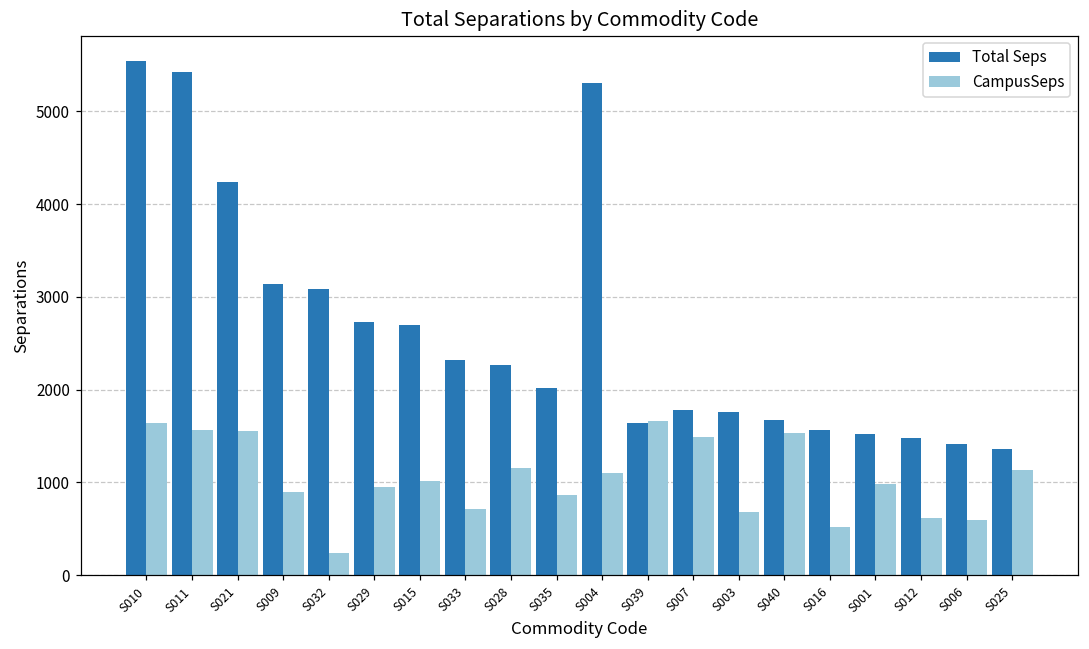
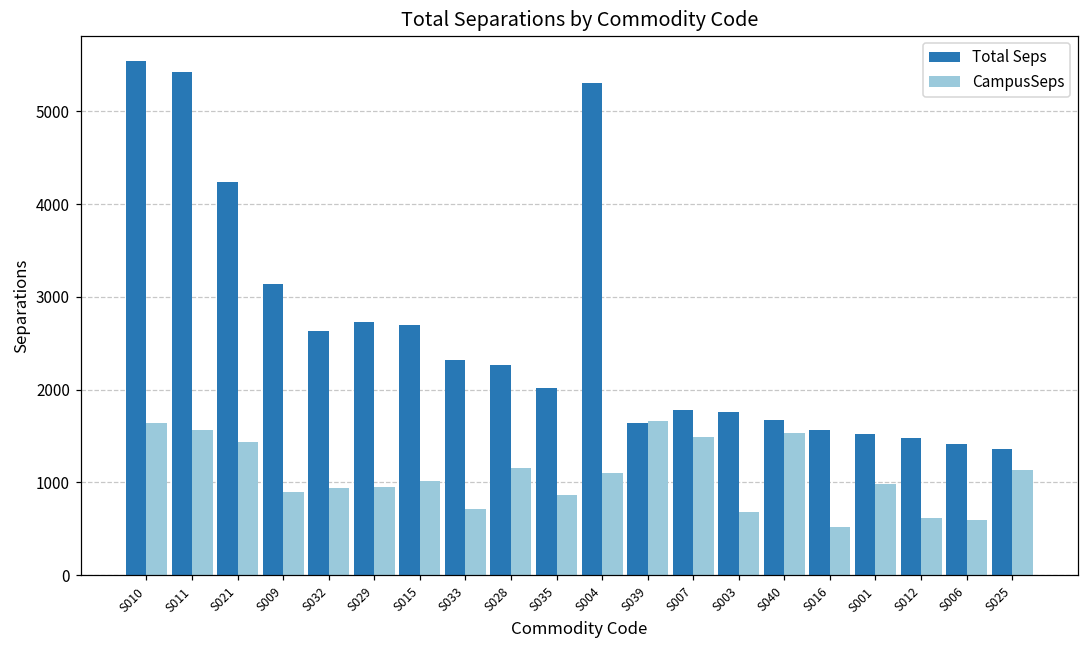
  {
    "Total Seps": {
      "S010": 5500,
      "S011": 5400,
      "S021": 4200,
      "S009": 3100,
-     "S032": 3100,
+     "S032": 2600,
      "S029": 2700,
      "S015": 2700,
      "S033": 2300,
      "S028": 2300,
      "S035": 2000,
      "S004": 5300,
      "S039": 1600,
      "S007": 1800,
      "S003": 1800,
      "S040": 1700,
      "S016": 1600,
      "S001": 1500,
      "S012": 1500,
      "S006": 1400,
      "S025": 1400
    },
    "CampusSeps": {
      "S010": 1600,
      "S011": 1600,
-     "S021": 1600,
+     "S021": 1400,
      "S009": 900,
-     "S032": 200,
+     "S032": 900,
      "S029": 1000,
      "S015": 1000,
      "S033": 700,
      "S028": 1200,
      "S035": 900,
      "S004": 1100,
      "S039": 1700,
      "S007": 1500,
      "S003": 700,
      "S040": 1500,
      "S016": 500,
      "S001": 1000,
      "S012": 600,
      "S006": 600,
      "S025": 1100
    }
  }
